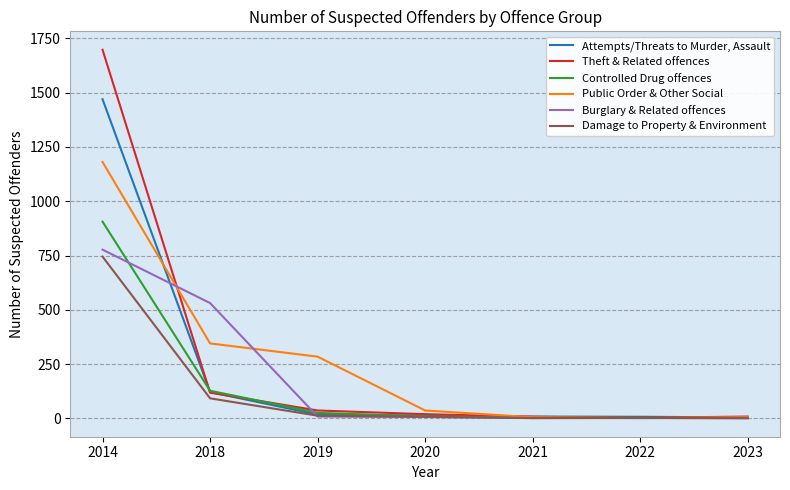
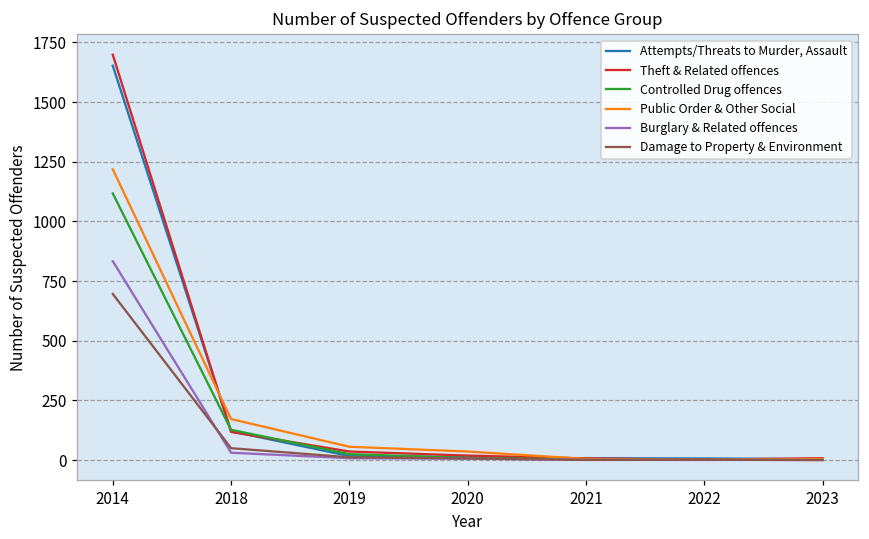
  {
    "Attempts/Threats to Murder, Assault": {
-     "2014": 1470
+     "2014": 1650
    },
    "Theft & Related offences": {
      "2014": 1700
    },
    "Controlled Drug offences": {
-     "2014": 910
+     "2014": 1120
    },
    "Public Order & Other Social": {
-     "2014": 1180,
-     "2018": 350,
-     "2019": 280,
+     "2014": 1220,
+     "2018": 170,
+     "2019": 60,
      "2020": 40
    },
    "Burglary & Related offences": {
-     "2014": 780,
-     "2018": 530
+     "2014": 830,
+     "2018": 30
    },
    "Damage to Property & Environment": {
-     "2014": 750,
-     "2018": 90
+     "2014": 700,
+     "2018": 50
    }
  }
